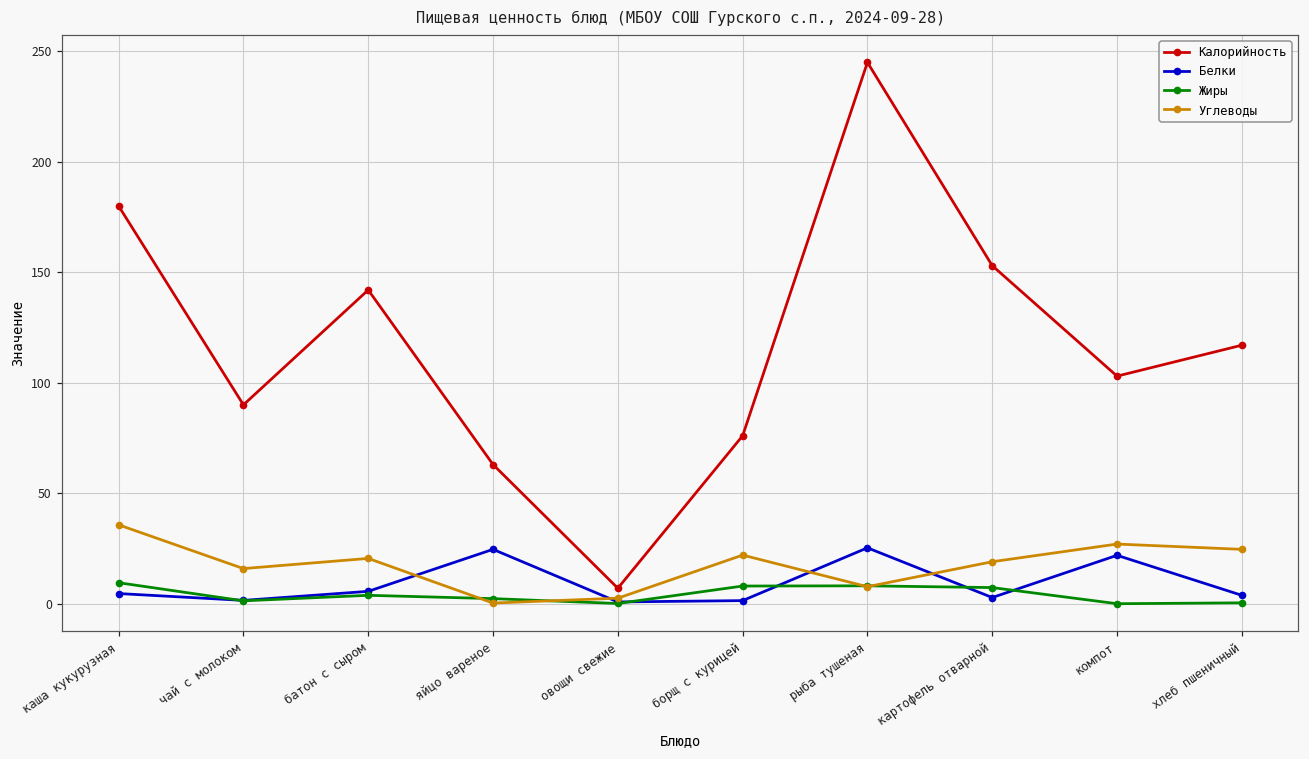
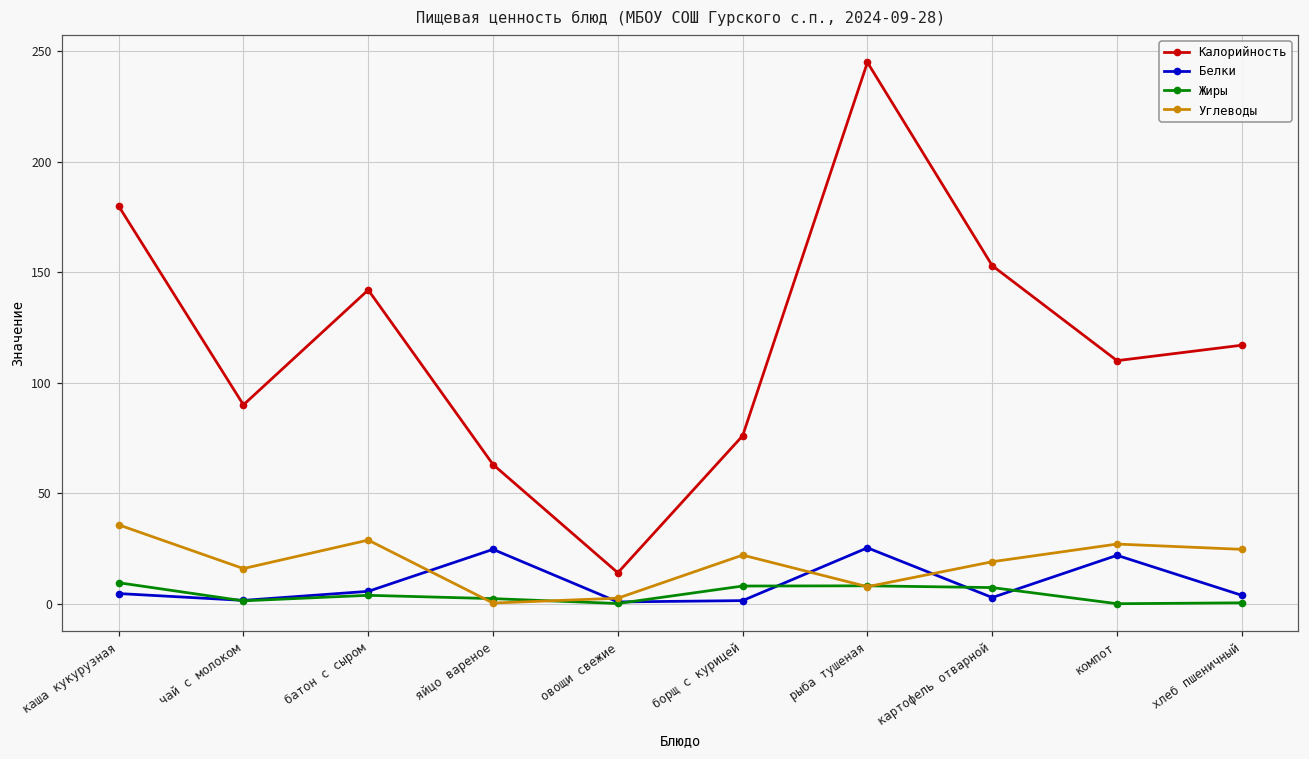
  {
    "Калорийность": {
      "каша кукурузная": 180,
      "чай с молоком": 90,
      "батон с сыром": 142,
      "яйцо вареное": 63,
-     "овощи свежие": 7,
+     "овощи свежие": 14,
      "борщ с курицей": 76,
      "рыба тушеная": 245,
      "картофель отварной": 153,
-     "компот": 103,
+     "компот": 110,
      "хлеб пшеничный": 117
    },
    "Белки": {
      "каша кукурузная": 5,
      "батон с сыром": 6,
      "яйцо вареное": 25,
      "борщ с курицей": 1,
      "рыба тушеная": 25,
      "картофель отварной": 3,
      "компот": 22,
      "хлеб пшеничный": 4
    },
    "Жиры": {
      "каша кукурузная": 10,
      "батон с сыром": 4,
      "яйцо вареное": 2,
      "борщ с курицей": 8,
      "картофель отварной": 7,
      "компот": 0,
      "хлеб пшеничный": 0
    },
    "Углеводы": {
      "каша кукурузная": 36,
      "чай с молоком": 16,
-     "батон с сыром": 21,
+     "батон с сыром": 29,
      "яйцо вареное": 0,
      "овощи свежие": 3,
      "борщ с курицей": 22,
      "картофель отварной": 19,
      "компот": 27,
      "хлеб пшеничный": 25
    }
  }
